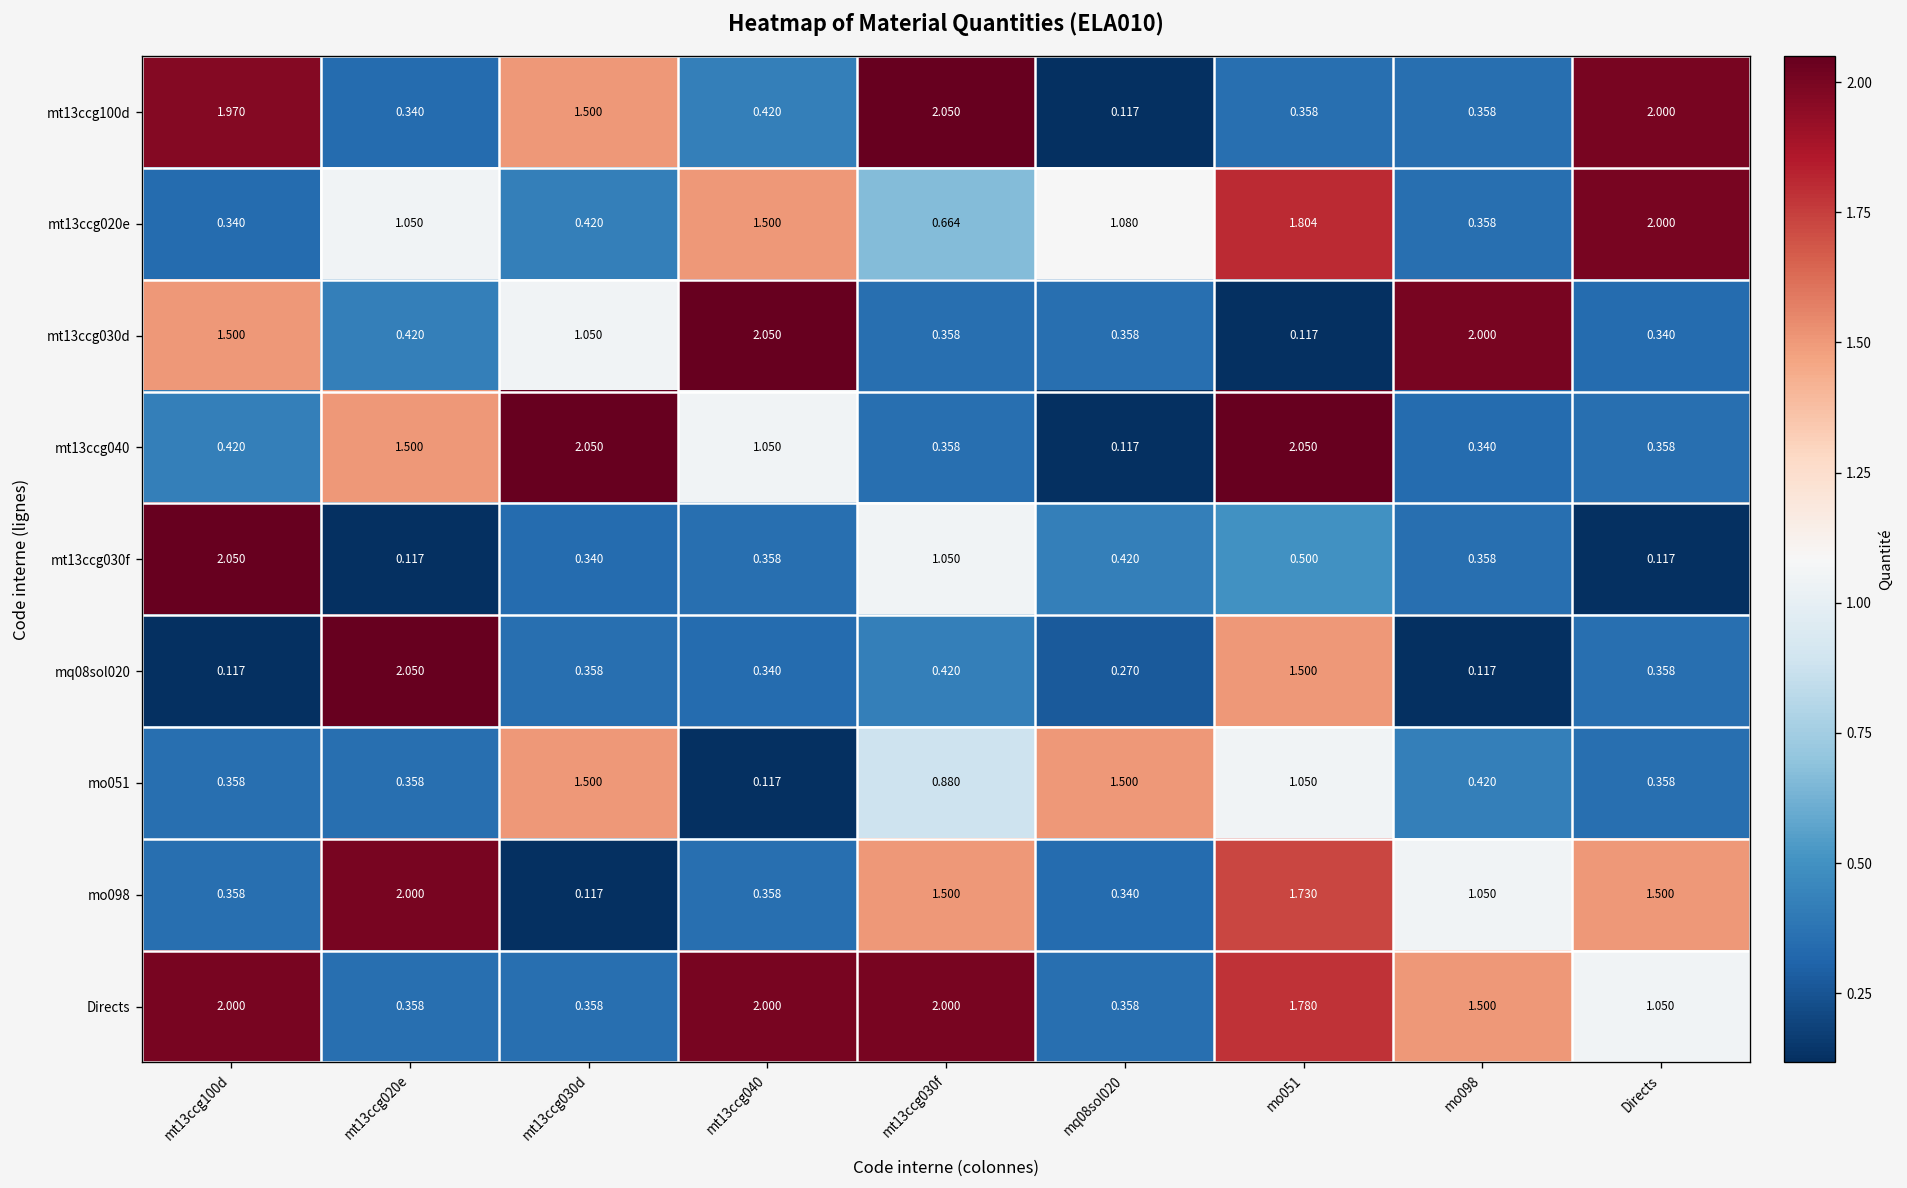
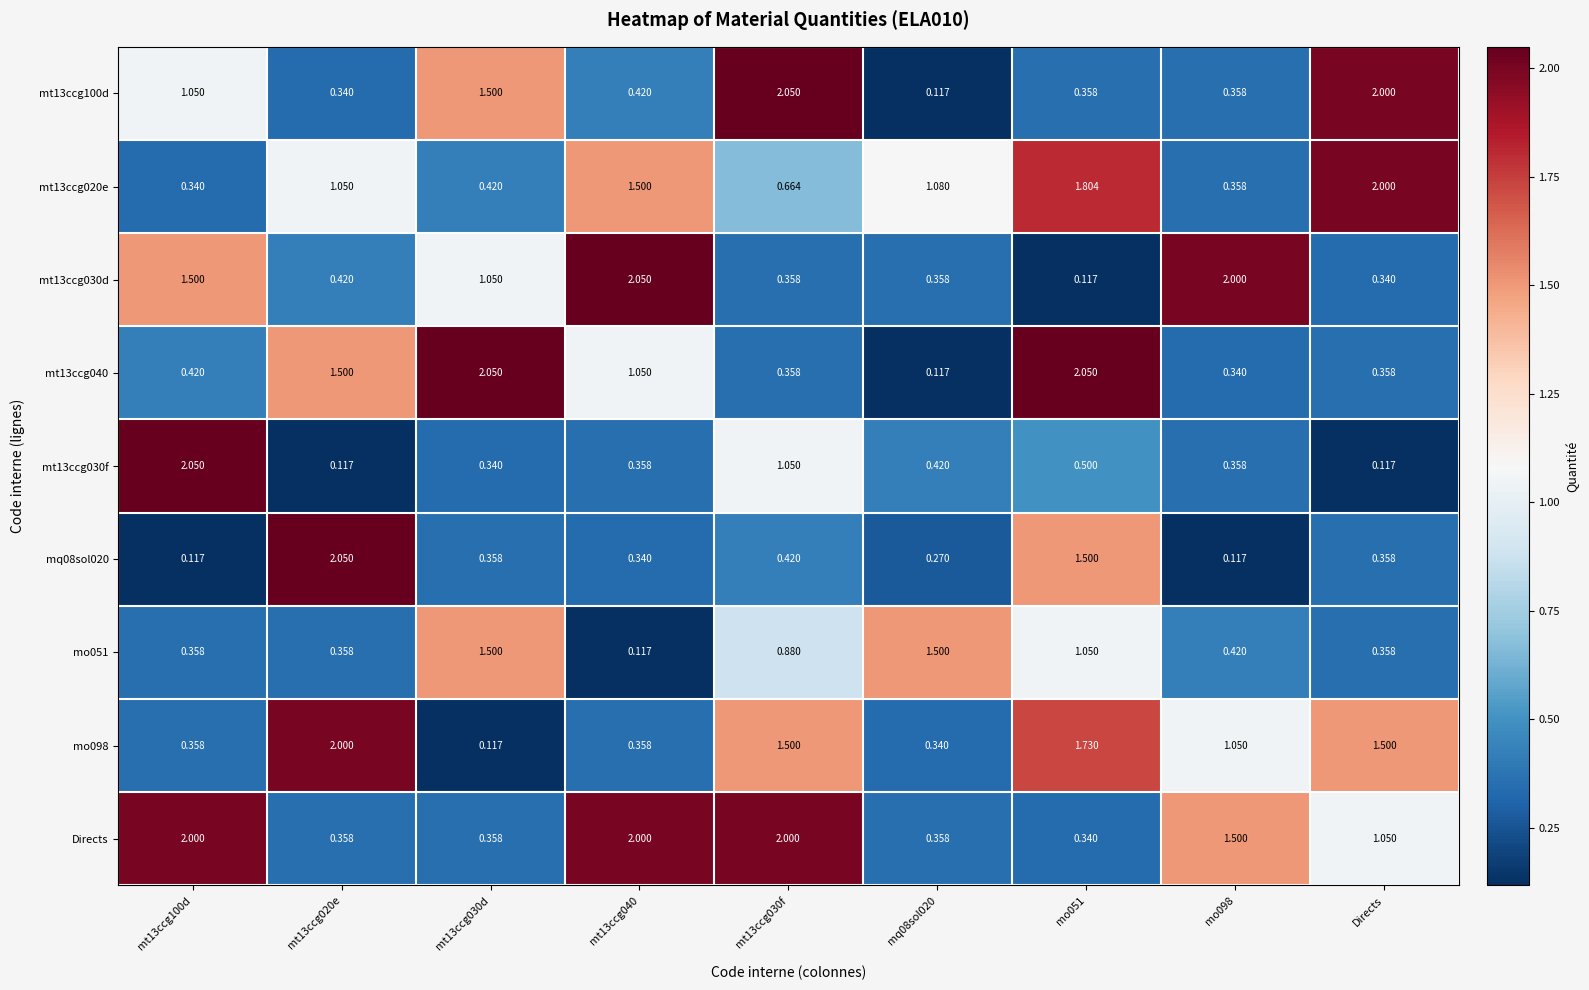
  {
    "mt13ccg100d": {
-     "mt13ccg100d": 1.970,
+     "mt13ccg100d": 1.050,
      "mt13ccg020e": 0.340,
      "mt13ccg030d": 1.500,
      "mt13ccg040": 0.420,
      "mt13ccg030f": 2.050,
      "mq08sol020": 0.117,
      "mo051": 0.358,
      "mo098": 0.358,
      "Directs": 2.000
    },
    "mt13ccg020e": {
      "mt13ccg100d": 0.340,
      "mt13ccg020e": 1.050,
      "mt13ccg030d": 0.420,
      "mt13ccg040": 1.500,
      "mt13ccg030f": 0.664,
      "mq08sol020": 1.080,
      "mo051": 1.804,
      "mo098": 0.358,
      "Directs": 2.000
    },
    "mt13ccg030d": {
      "mt13ccg100d": 1.500,
      "mt13ccg020e": 0.420,
      "mt13ccg030d": 1.050,
      "mt13ccg040": 2.050,
      "mt13ccg030f": 0.358,
      "mq08sol020": 0.358,
      "mo051": 0.117,
      "mo098": 2.000,
      "Directs": 0.340
    },
    "mt13ccg040": {
      "mt13ccg100d": 0.420,
      "mt13ccg020e": 1.500,
      "mt13ccg030d": 2.050,
      "mt13ccg040": 1.050,
      "mt13ccg030f": 0.358,
      "mq08sol020": 0.117,
      "mo051": 2.050,
      "mo098": 0.340,
      "Directs": 0.358
    },
    "mt13ccg030f": {
      "mt13ccg100d": 2.050,
      "mt13ccg020e": 0.117,
      "mt13ccg030d": 0.340,
      "mt13ccg040": 0.358,
      "mt13ccg030f": 1.050,
      "mq08sol020": 0.420,
      "mo051": 0.500,
      "mo098": 0.358,
      "Directs": 0.117
    },
    "mq08sol020": {
      "mt13ccg100d": 0.117,
      "mt13ccg020e": 2.050,
      "mt13ccg030d": 0.358,
      "mt13ccg040": 0.340,
      "mt13ccg030f": 0.420,
      "mq08sol020": 0.270,
      "mo051": 1.500,
      "mo098": 0.117,
      "Directs": 0.358
    },
    "mo051": {
      "mt13ccg100d": 0.358,
      "mt13ccg020e": 0.358,
      "mt13ccg030d": 1.500,
      "mt13ccg040": 0.117,
      "mt13ccg030f": 0.880,
      "mq08sol020": 1.500,
      "mo051": 1.050,
      "mo098": 0.420,
      "Directs": 0.358
    },
    "mo098": {
      "mt13ccg100d": 0.358,
      "mt13ccg020e": 2.000,
      "mt13ccg030d": 0.117,
      "mt13ccg040": 0.358,
      "mt13ccg030f": 1.500,
      "mq08sol020": 0.340,
      "mo051": 1.730,
      "mo098": 1.050,
      "Directs": 1.500
    },
    "Directs": {
      "mt13ccg100d": 2.000,
      "mt13ccg020e": 0.358,
      "mt13ccg030d": 0.358,
      "mt13ccg040": 2.000,
      "mt13ccg030f": 2.000,
      "mq08sol020": 0.358,
-     "mo051": 1.780,
+     "mo051": 0.340,
      "mo098": 1.500,
      "Directs": 1.050
    }
  }
